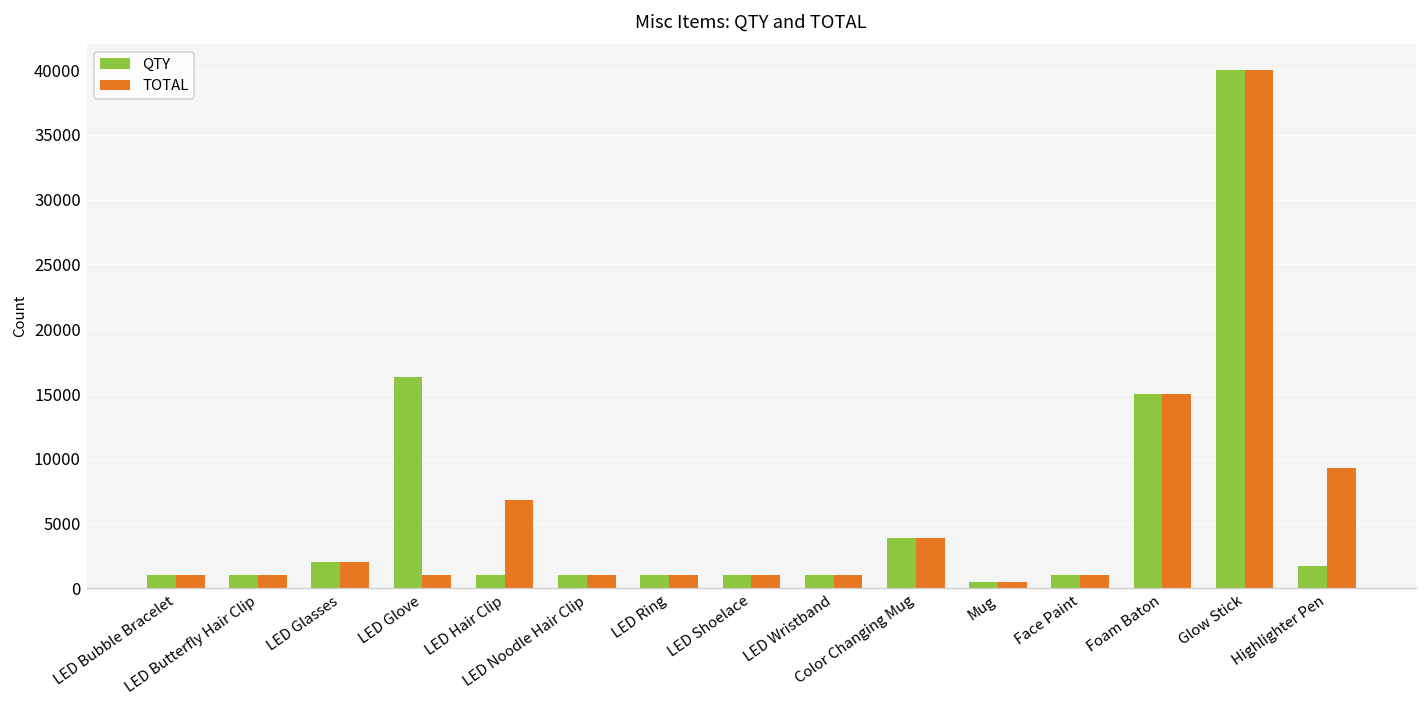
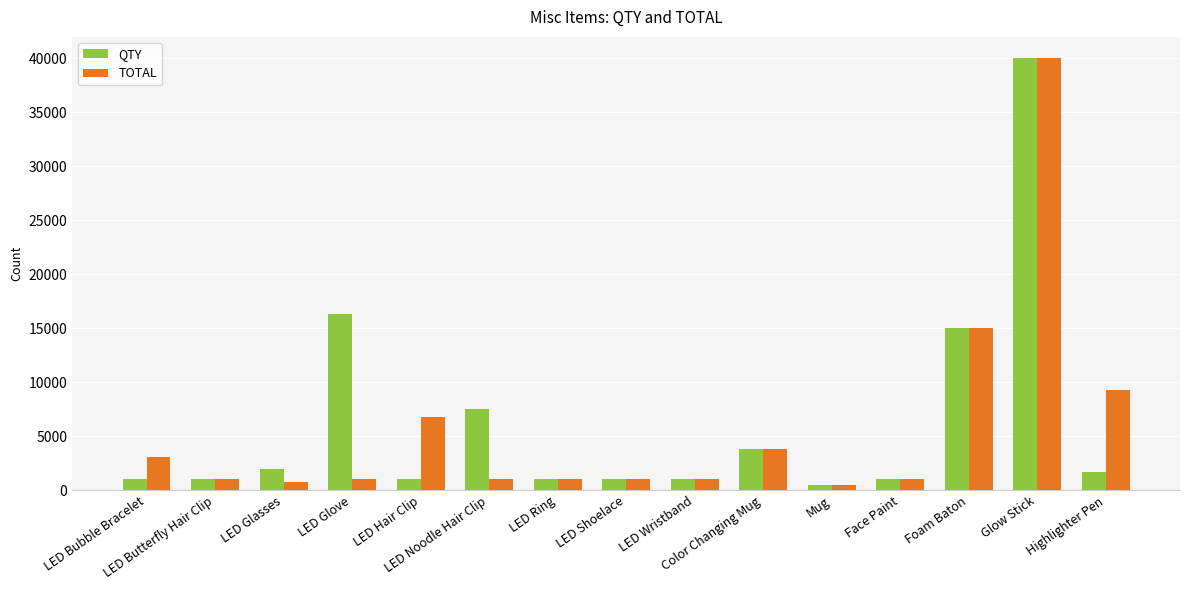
  {
    "QTY": {
      "LED Bubble Bracelet": 1000,
      "LED Butterfly Hair Clip": 1000,
      "LED Glasses": 2000,
      "LED Glove": 16300,
      "LED Hair Clip": 1000,
-     "LED Noodle Hair Clip": 1000,
+     "LED Noodle Hair Clip": 7500,
      "LED Ring": 1000,
      "LED Shoelace": 1000,
      "LED Wristband": 1000,
      "Color Changing Mug": 3900,
      "Mug": 500,
      "Face Paint": 1000,
      "Foam Baton": 15000,
      "Glow Stick": 40000,
      "Highlighter Pen": 1700
    },
    "TOTAL": {
-     "LED Bubble Bracelet": 1000,
+     "LED Bubble Bracelet": 3100,
      "LED Butterfly Hair Clip": 1000,
-     "LED Glasses": 2000,
+     "LED Glasses": 700,
      "LED Glove": 1000,
      "LED Hair Clip": 6800,
      "LED Noodle Hair Clip": 1000,
      "LED Ring": 1000,
      "LED Shoelace": 1000,
      "LED Wristband": 1000,
      "Color Changing Mug": 3900,
      "Mug": 500,
      "Face Paint": 1000,
      "Foam Baton": 15000,
      "Glow Stick": 40000,
      "Highlighter Pen": 9300
    }
  }
